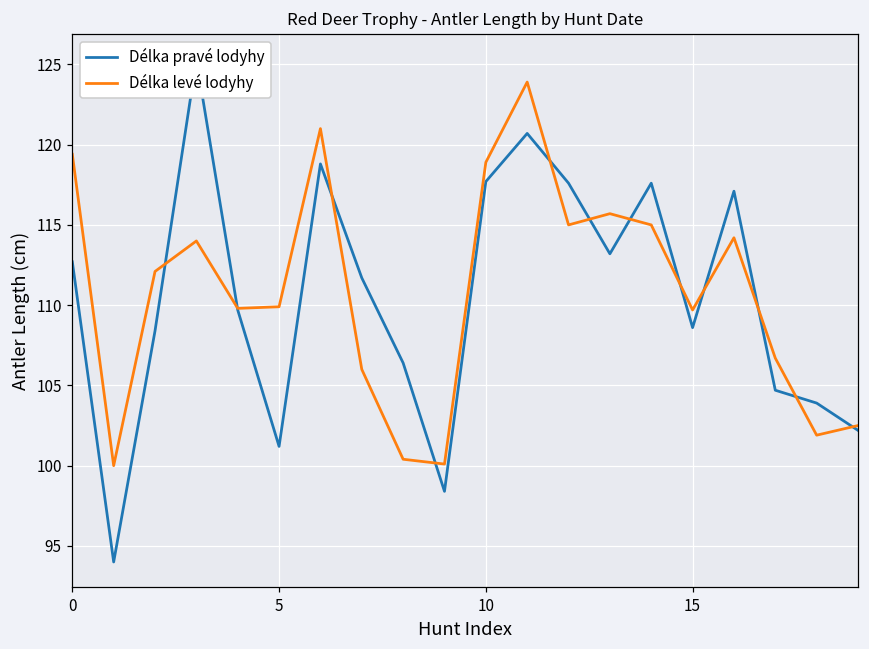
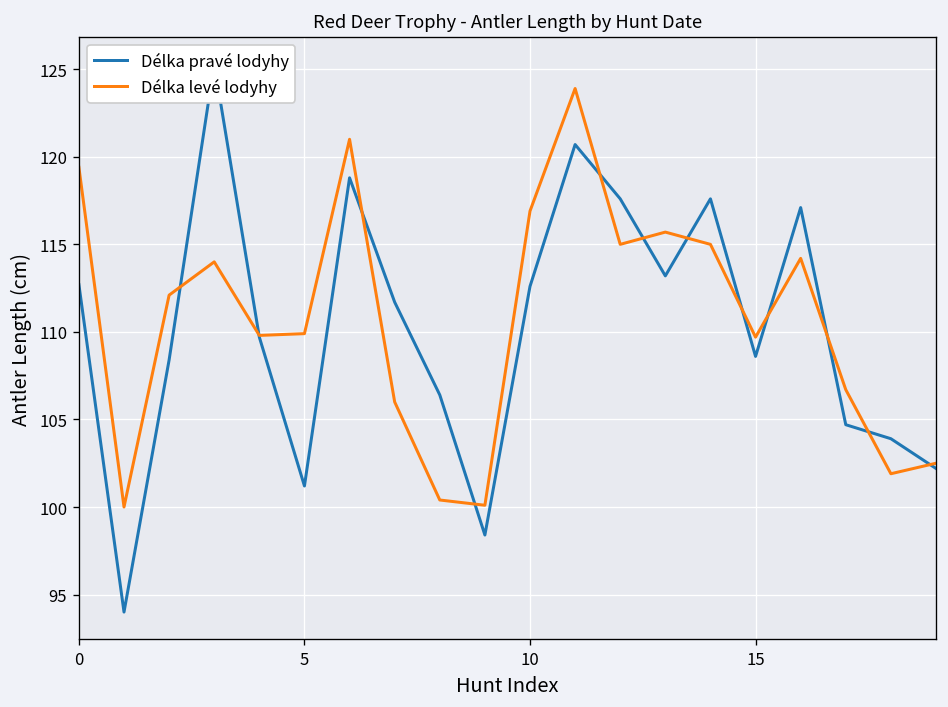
  {
    "Délka pravé lodyhy": {
      "0": 112.7,
      "5": 101.2,
-     "10": 117.7,
+     "10": 112.6,
      "15": 108.6
    },
    "Délka levé lodyhy": {
      "0": 119.4,
      "5": 109.9,
-     "10": 118.9,
+     "10": 116.9,
      "15": 109.7
    }
  }
